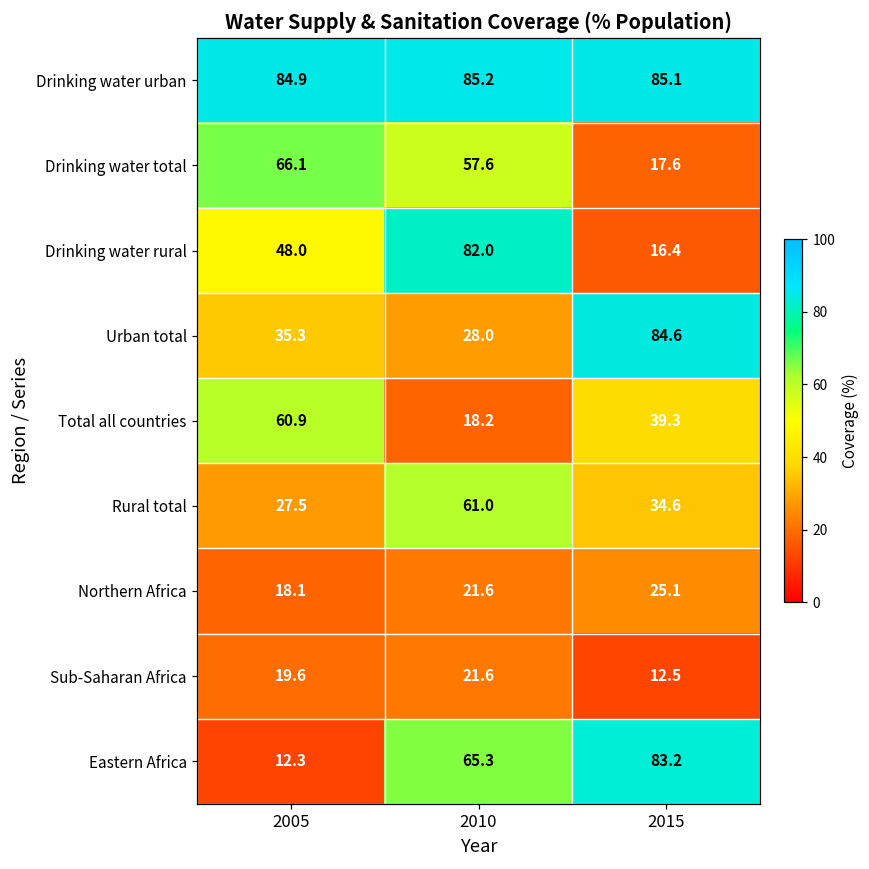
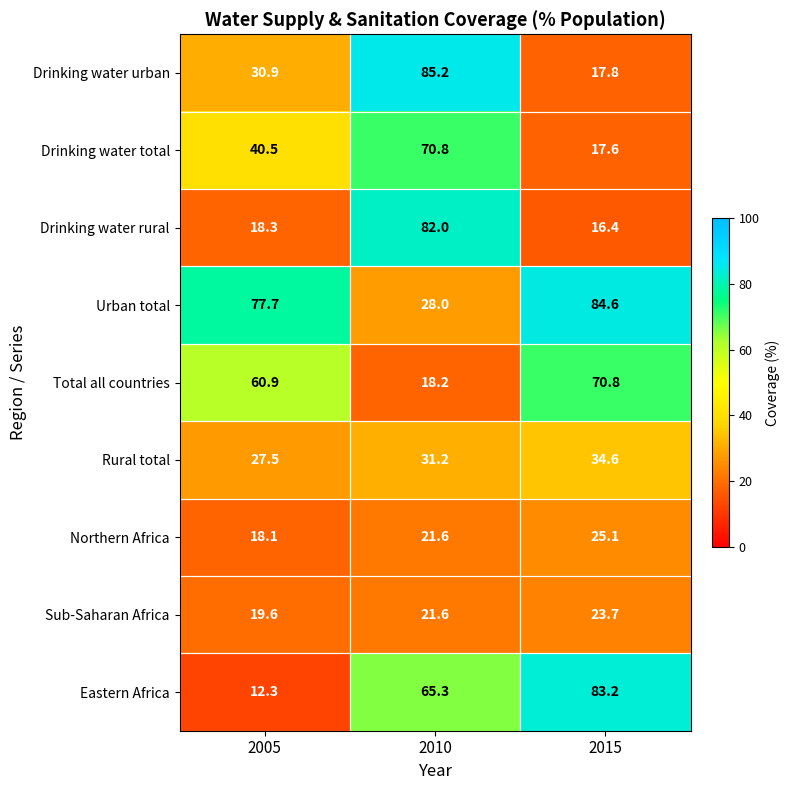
  {
    "Drinking water urban": {
-     "2005": 84.9,
+     "2005": 30.9,
      "2010": 85.2,
-     "2015": 85.1
+     "2015": 17.8
    },
    "Drinking water total": {
-     "2005": 66.1,
-     "2010": 57.6,
+     "2005": 40.5,
+     "2010": 70.8,
      "2015": 17.6
    },
    "Drinking water rural": {
-     "2005": 48.0,
+     "2005": 18.3,
      "2010": 82.0,
      "2015": 16.4
    },
    "Urban total": {
-     "2005": 35.3,
+     "2005": 77.7,
      "2010": 28.0,
      "2015": 84.6
    },
    "Total all countries": {
      "2005": 60.9,
      "2010": 18.2,
-     "2015": 39.3
+     "2015": 70.8
    },
    "Rural total": {
      "2005": 27.5,
-     "2010": 61.0,
+     "2010": 31.2,
      "2015": 34.6
    },
    "Northern Africa": {
      "2005": 18.1,
      "2010": 21.6,
      "2015": 25.1
    },
    "Sub-Saharan Africa": {
      "2005": 19.6,
      "2010": 21.6,
-     "2015": 12.5
+     "2015": 23.7
    },
    "Eastern Africa": {
      "2005": 12.3,
      "2010": 65.3,
      "2015": 83.2
    }
  }
